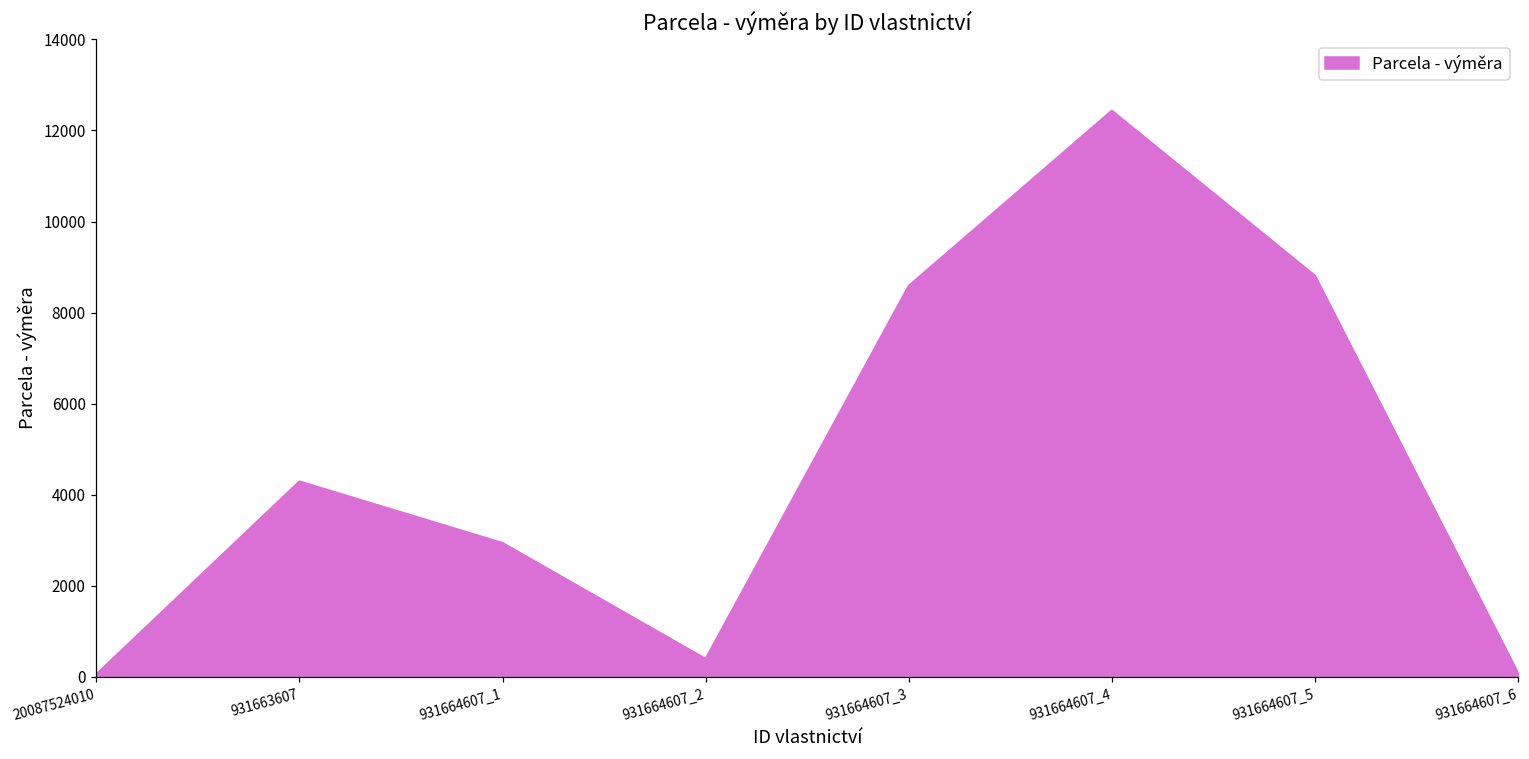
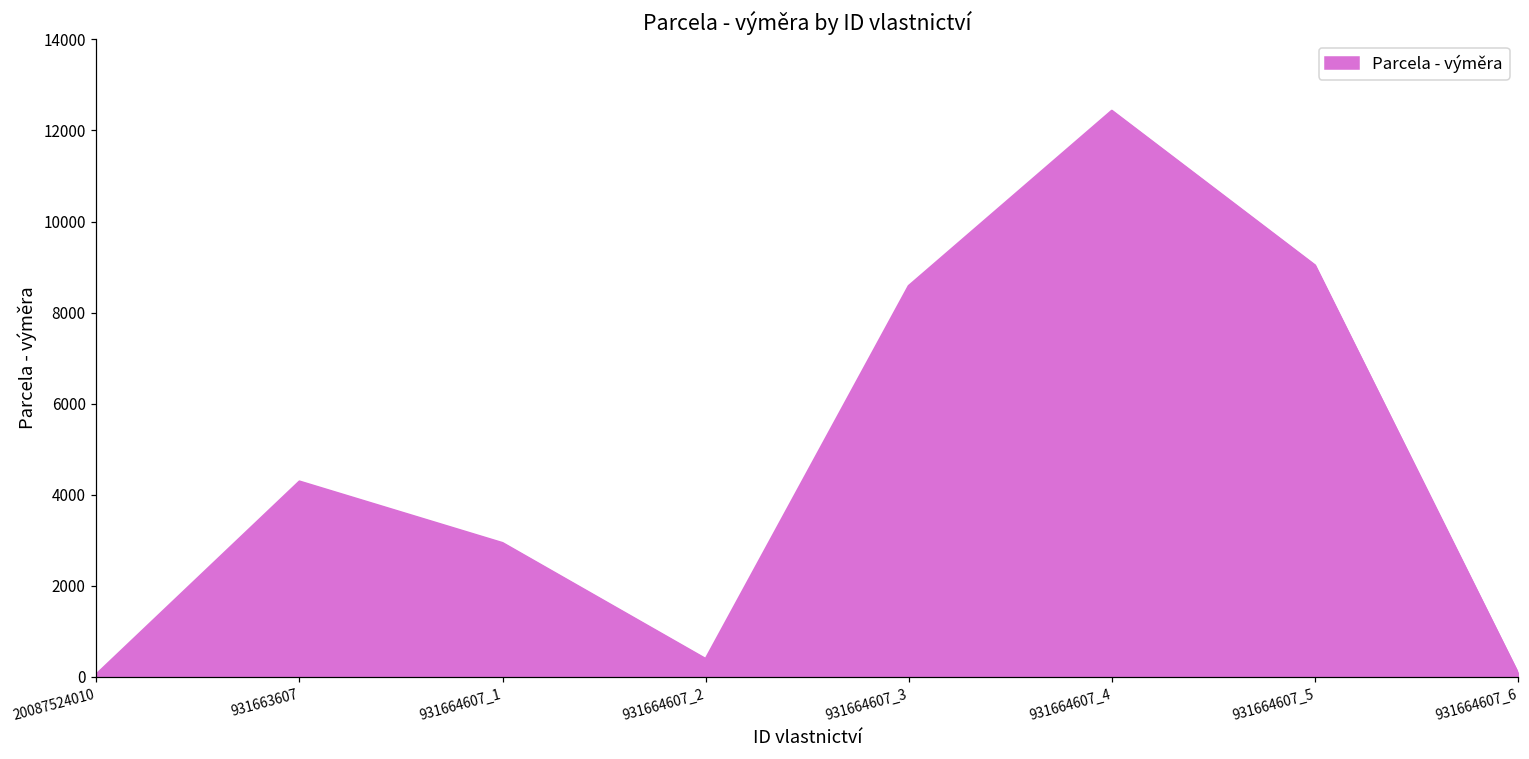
  {
    "20087524010": 100,
    "931663607": 4300,
    "931664607_1": 2900,
    "931664607_2": 400,
    "931664607_3": 8600,
    "931664607_4": 12400,
-   "931664607_5": 8800,
+   "931664607_5": 9000,
    "931664607_6": 100
  }
